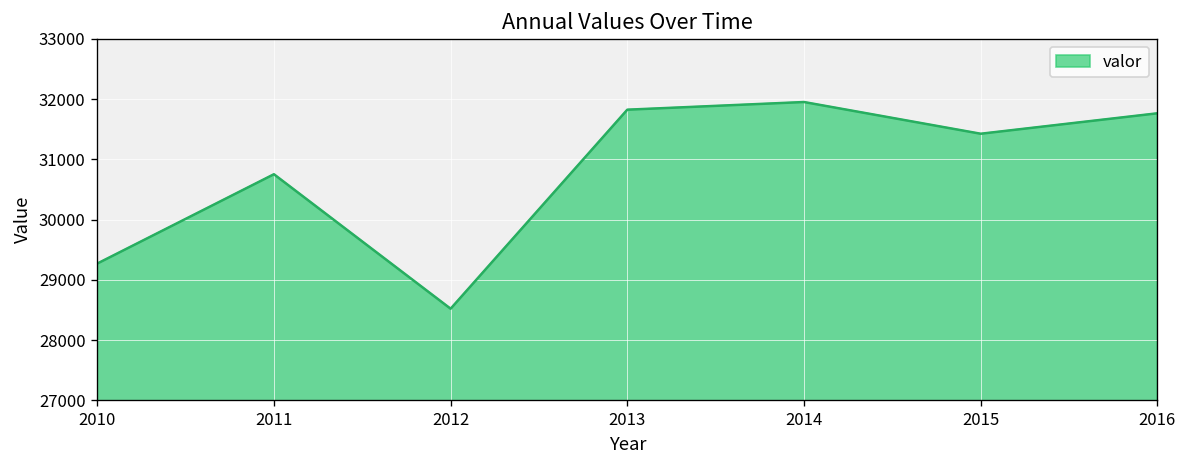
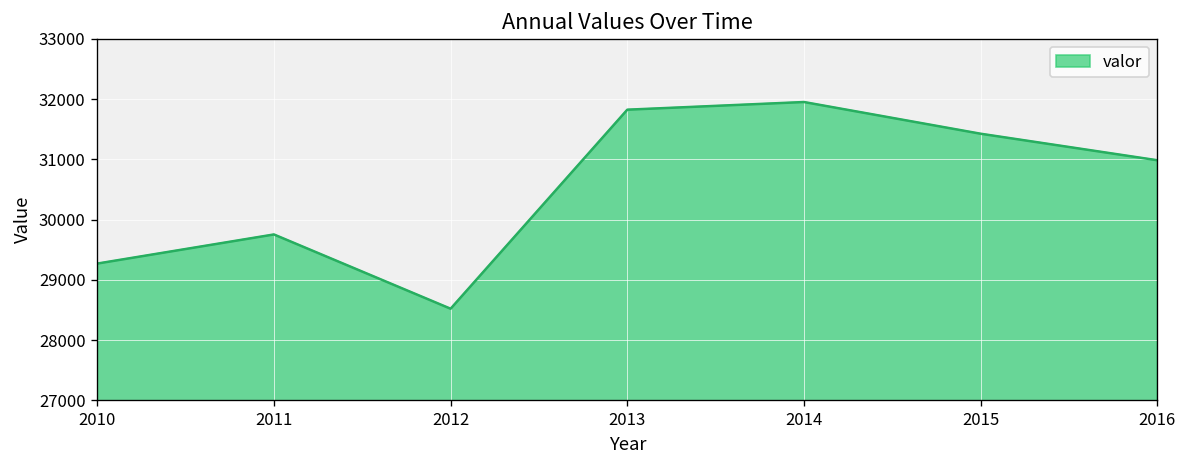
  {
    "2010": 29300,
-   "2011": 30800,
+   "2011": 29800,
    "2012": 28500,
    "2013": 31800,
    "2014": 32000,
    "2015": 31400,
-   "2016": 31800
+   "2016": 31000
  }
